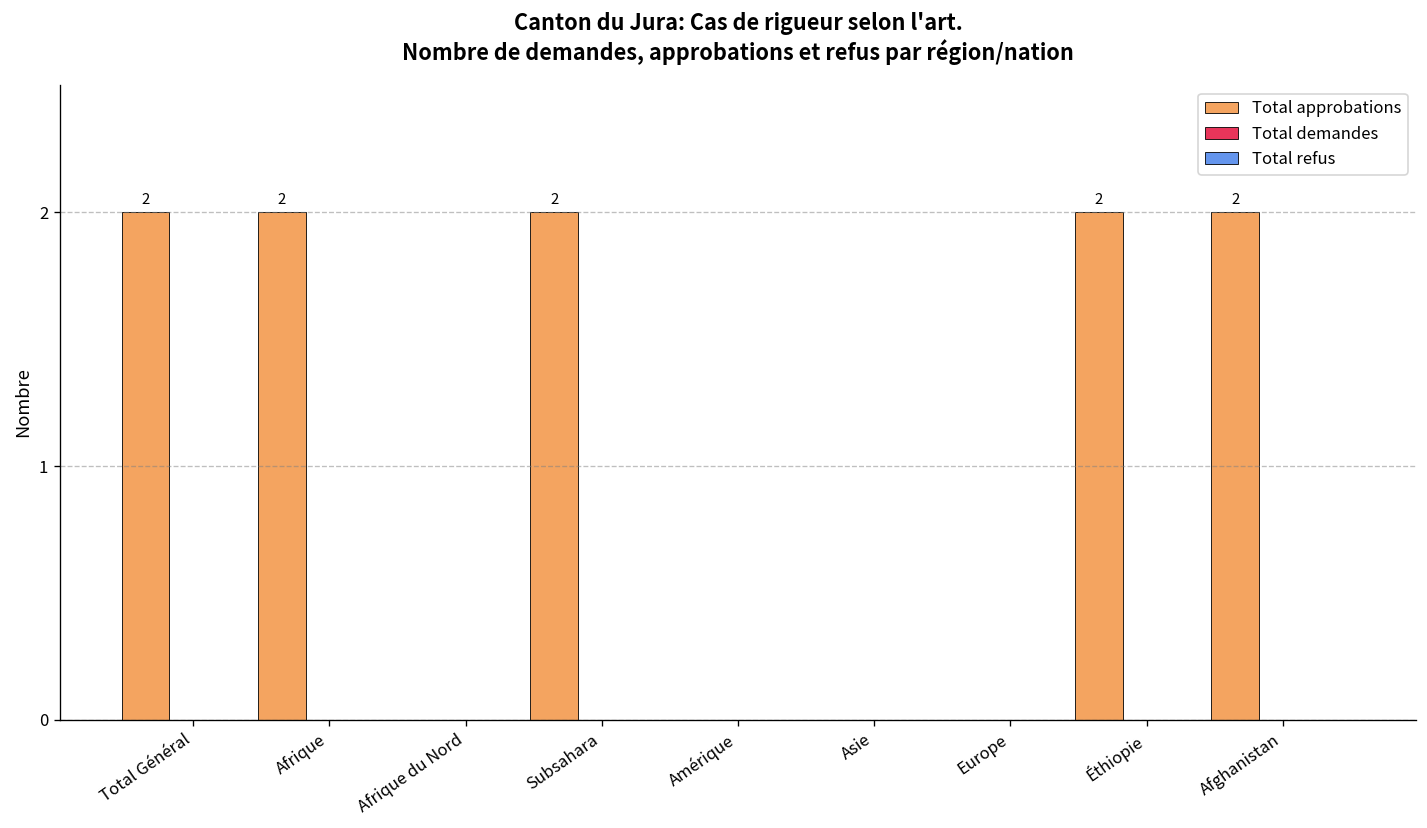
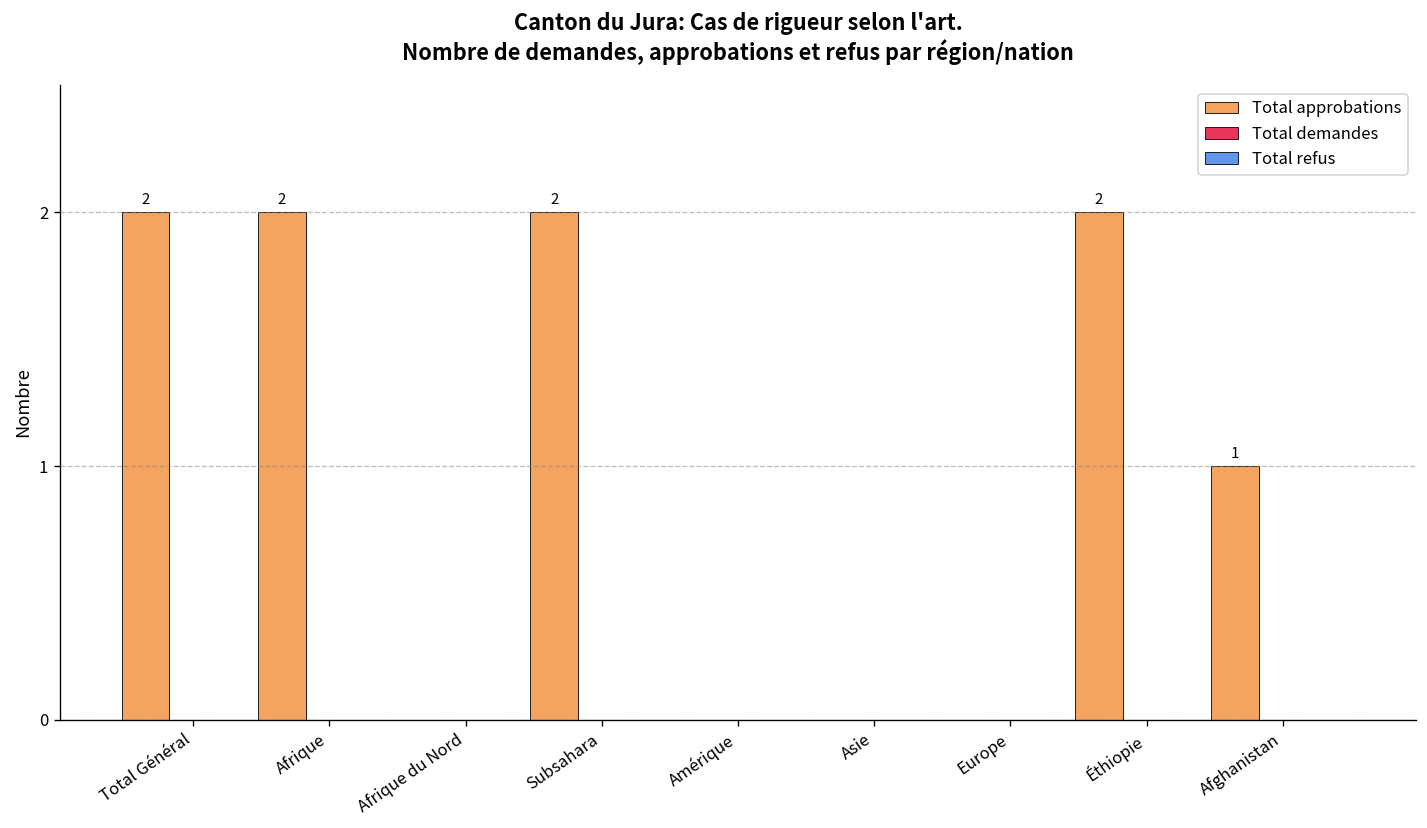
  {
    "Total approbations": {
      "Total Général": 2,
      "Afrique": 2,
      "Subsahara": 2,
      "Éthiopie": 2,
-     "Afghanistan": 2
+     "Afghanistan": 1
    },
    "Total demandes": {
      "Total Général": 0.00,
      "Afrique": 0.00,
      "Afrique du Nord": 0.00,
      "Subsahara": 0.00,
      "Amérique": 0.00,
      "Asie": 0.00,
      "Europe": 0.00,
      "Éthiopie": 0.00,
      "Afghanistan": 0.00
    },
    "Total refus": {
      "Total Général": 0.00,
      "Afrique": 0.00,
      "Afrique du Nord": 0.00,
      "Subsahara": 0.00,
      "Amérique": 0.00,
      "Asie": 0.00,
      "Europe": 0.00,
      "Éthiopie": 0.00,
      "Afghanistan": 0.00
    }
  }
